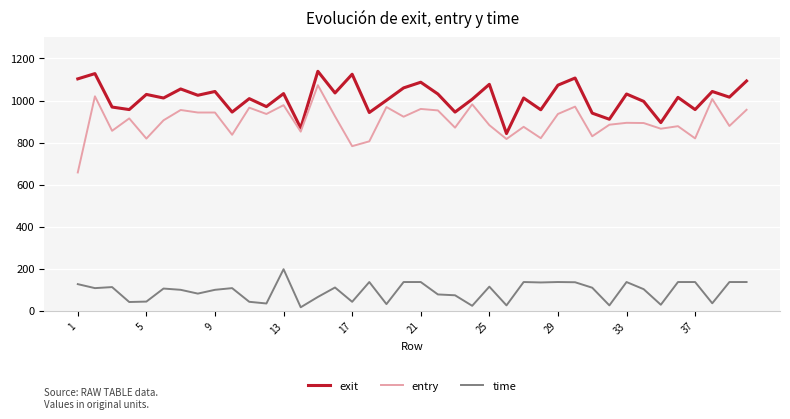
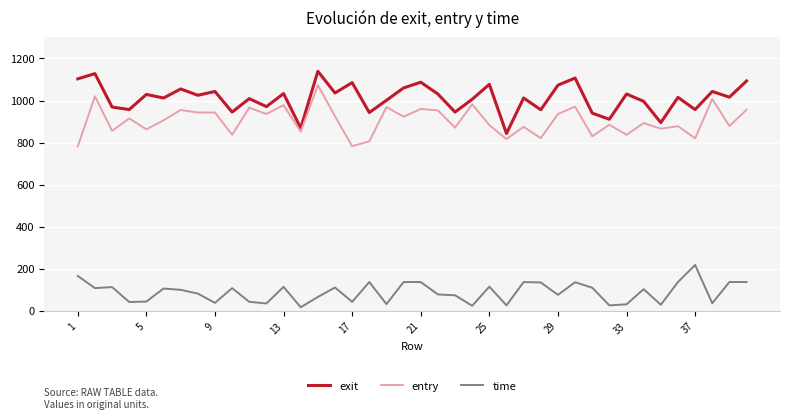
  {
    "exit": {
      "1": 1100,
      "5": 1030,
      "9": 1040,
      "13": 1030,
-     "17": 1130,
+     "17": 1090,
      "21": 1090,
      "25": 1080,
      "29": 1070,
      "33": 1030,
      "37": 960
    },
    "entry": {
-     "1": 660,
-     "5": 820,
+     "1": 780,
+     "5": 860,
      "9": 940,
      "13": 980,
      "17": 780,
      "21": 960,
      "25": 880,
      "29": 940,
-     "33": 890,
+     "33": 840,
      "37": 820
    },
    "time": {
-     "1": 130,
+     "1": 170,
      "5": 40,
-     "9": 100,
-     "13": 200,
+     "9": 40,
+     "13": 110,
      "17": 40,
      "21": 140,
      "25": 120,
-     "29": 140,
-     "33": 140,
-     "37": 140
+     "29": 80,
+     "33": 30,
+     "37": 220
    }
  }
